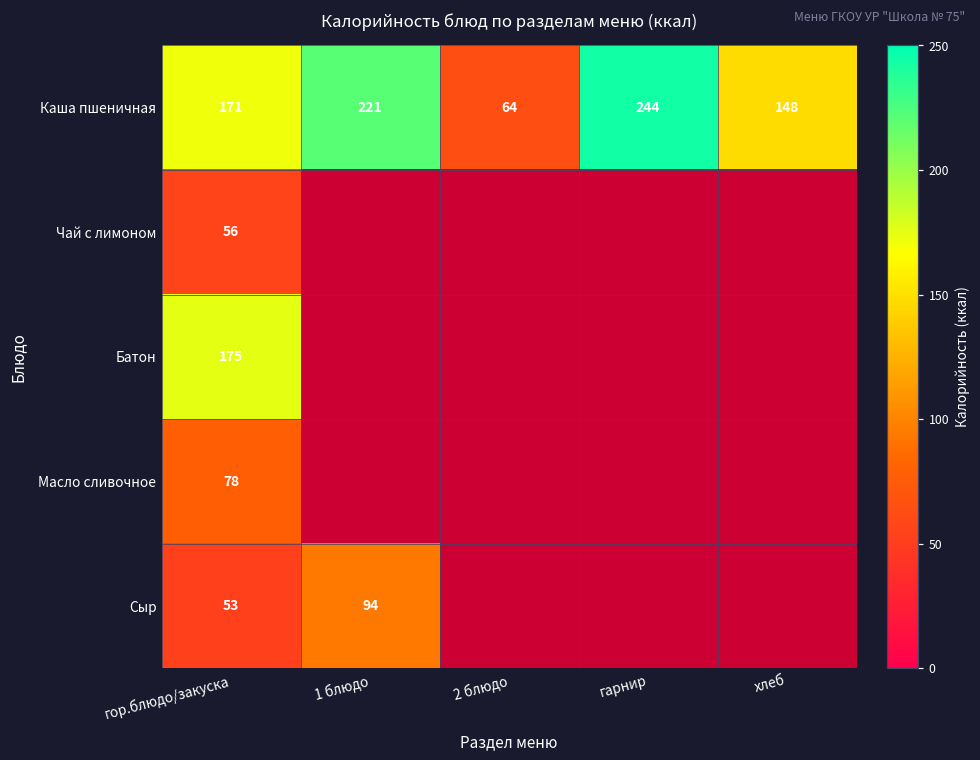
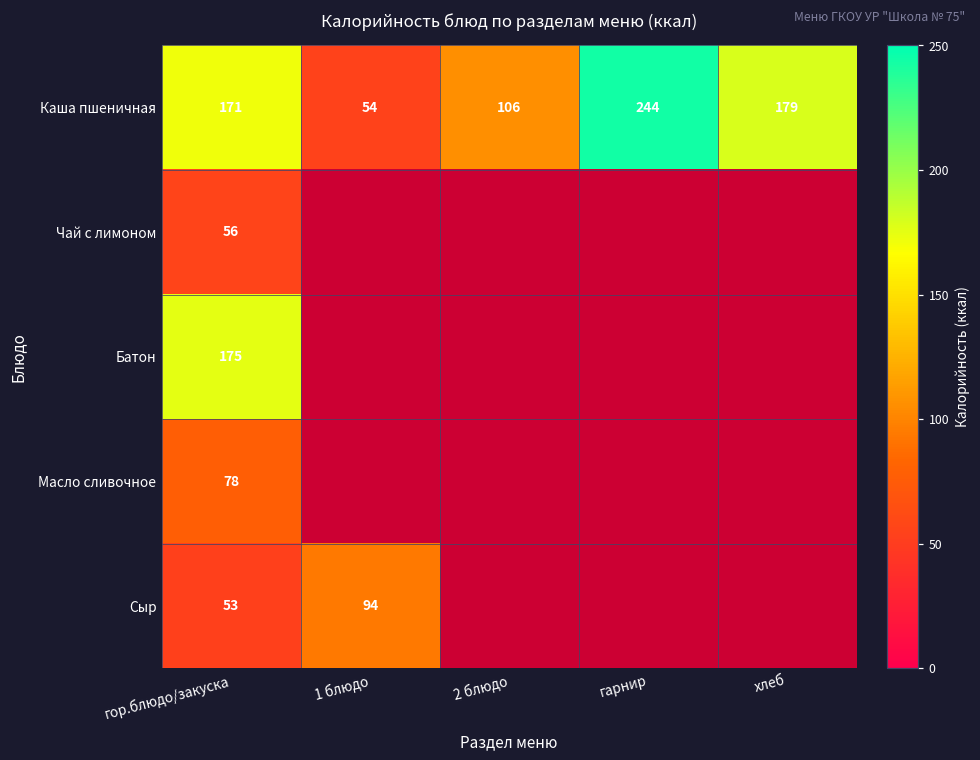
  {
    "Каша пшеничная": {
      "гор.блюдо/закуска": 171,
-     "1 блюдо": 221,
-     "2 блюдо": 64,
+     "1 блюдо": 54,
+     "2 блюдо": 106,
      "гарнир": 244,
-     "хлеб": 148
+     "хлеб": 179
    },
    "Чай с лимоном": {
      "гор.блюдо/закуска": 56
    },
    "Батон": {
      "гор.блюдо/закуска": 175
    },
    "Масло сливочное": {
      "гор.блюдо/закуска": 78
    },
    "Сыр": {
      "гор.блюдо/закуска": 53,
      "1 блюдо": 94
    }
  }
